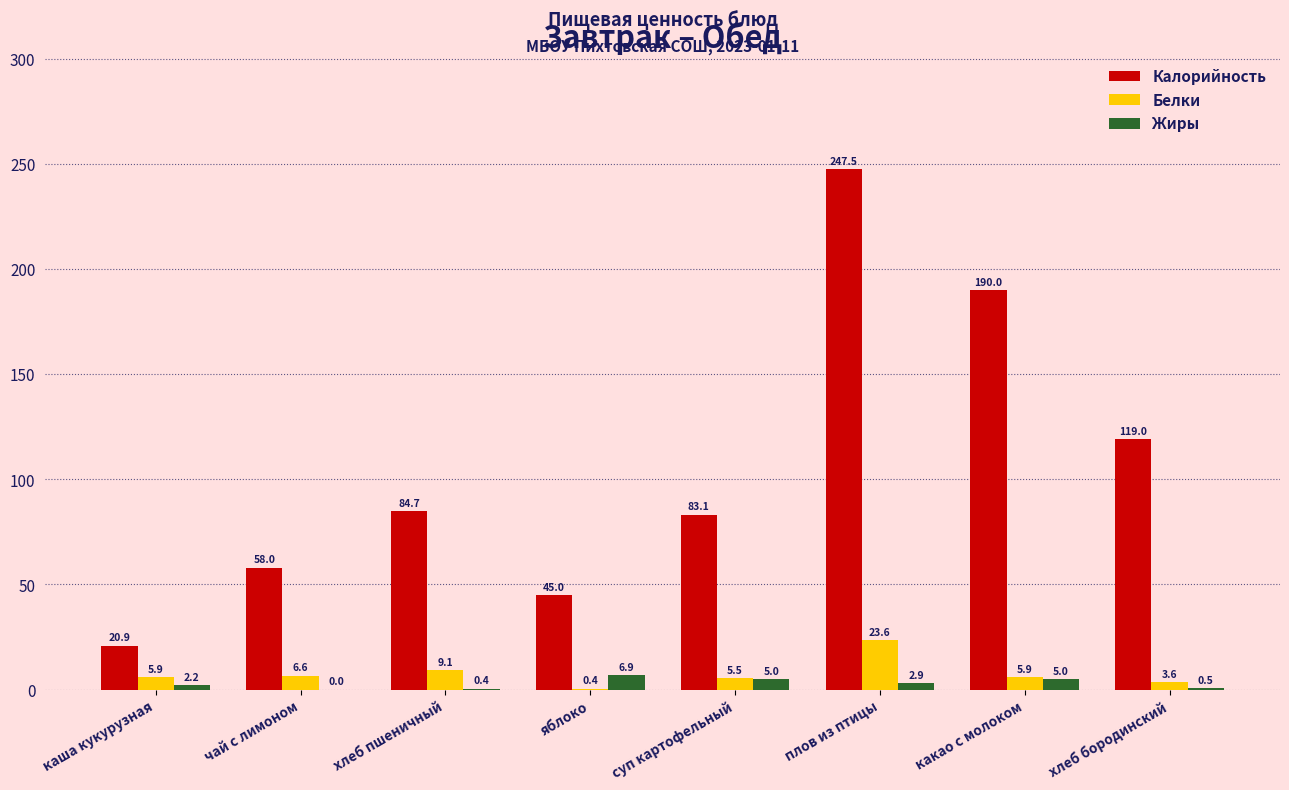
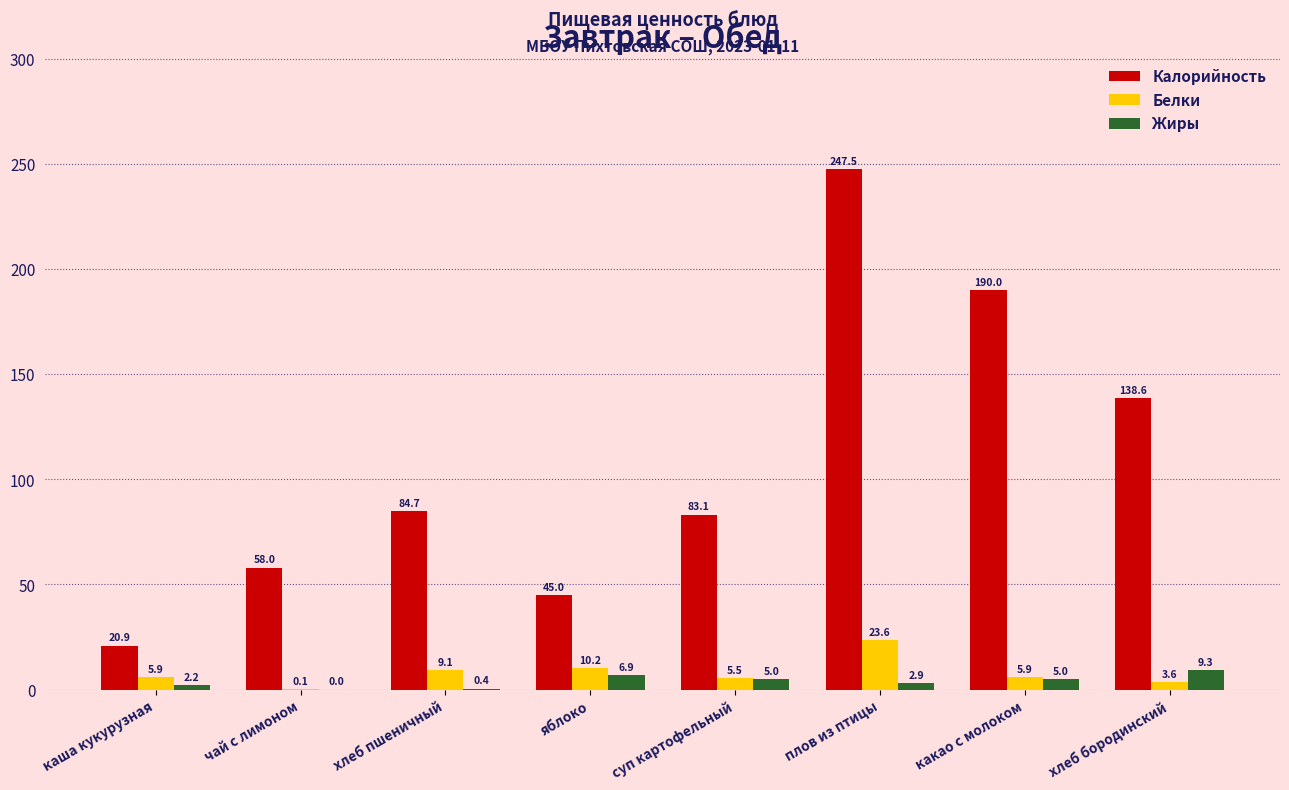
  {
    "Калорийность": {
      "каша кукурузная": 20.9,
      "чай с лимоном": 58.0,
      "хлеб пшеничный": 84.7,
      "яблоко": 45.0,
      "суп картофельный": 83.1,
      "плов из птицы": 247.5,
      "какао с молоком": 190.0,
-     "хлеб бородинский": 119.0
+     "хлеб бородинский": 138.6
    },
    "Белки": {
      "каша кукурузная": 5.9,
-     "чай с лимоном": 6.6,
+     "чай с лимоном": 0.1,
      "хлеб пшеничный": 9.1,
-     "яблоко": 0.4,
+     "яблоко": 10.2,
      "суп картофельный": 5.5,
      "плов из птицы": 23.6,
      "какао с молоком": 5.9,
      "хлеб бородинский": 3.6
    },
    "Жиры": {
      "каша кукурузная": 2.2,
      "чай с лимоном": 0.0,
      "хлеб пшеничный": 0.4,
      "яблоко": 6.9,
      "суп картофельный": 5.0,
      "плов из птицы": 2.9,
      "какао с молоком": 5.0,
-     "хлеб бородинский": 0.5
+     "хлеб бородинский": 9.3
    }
  }
